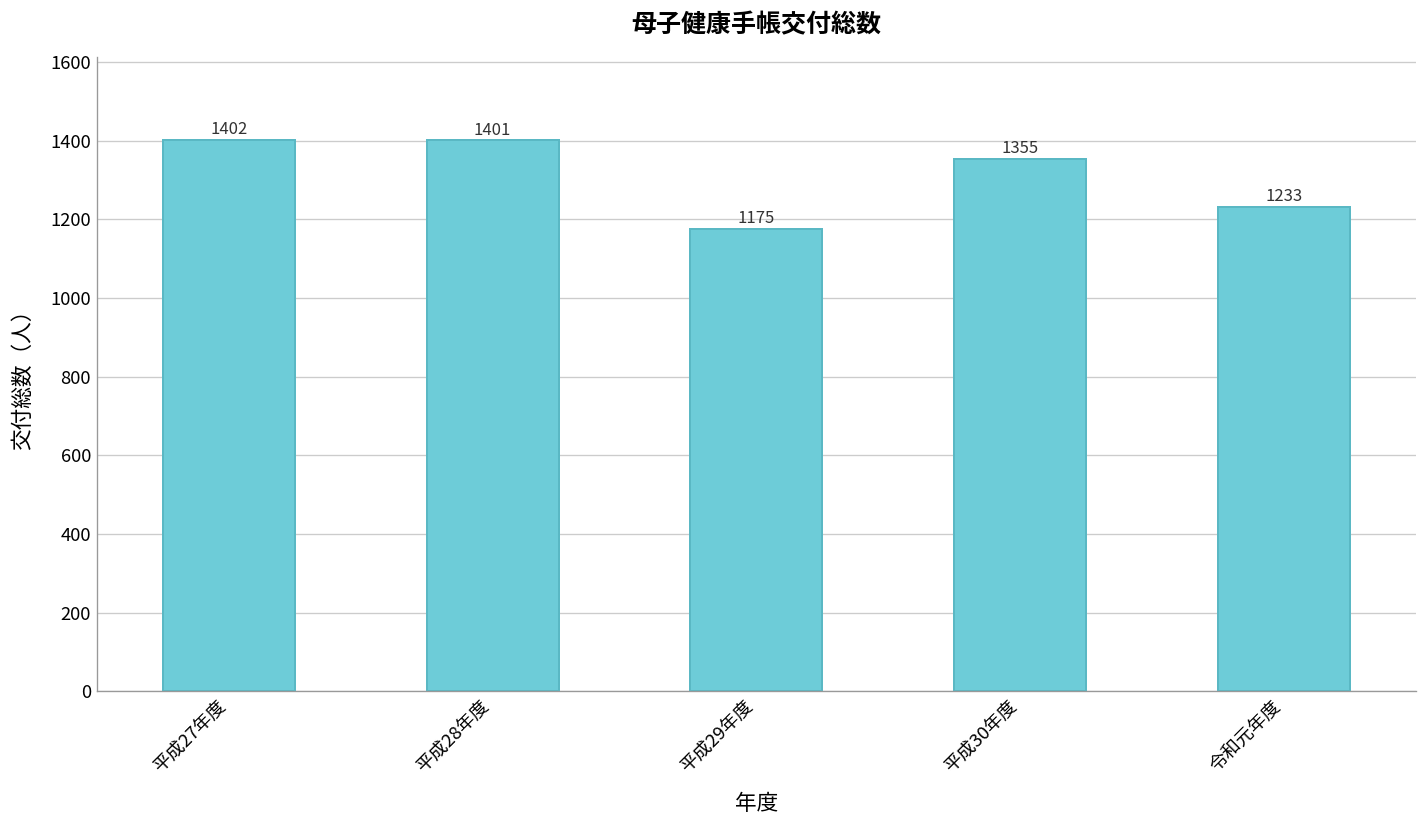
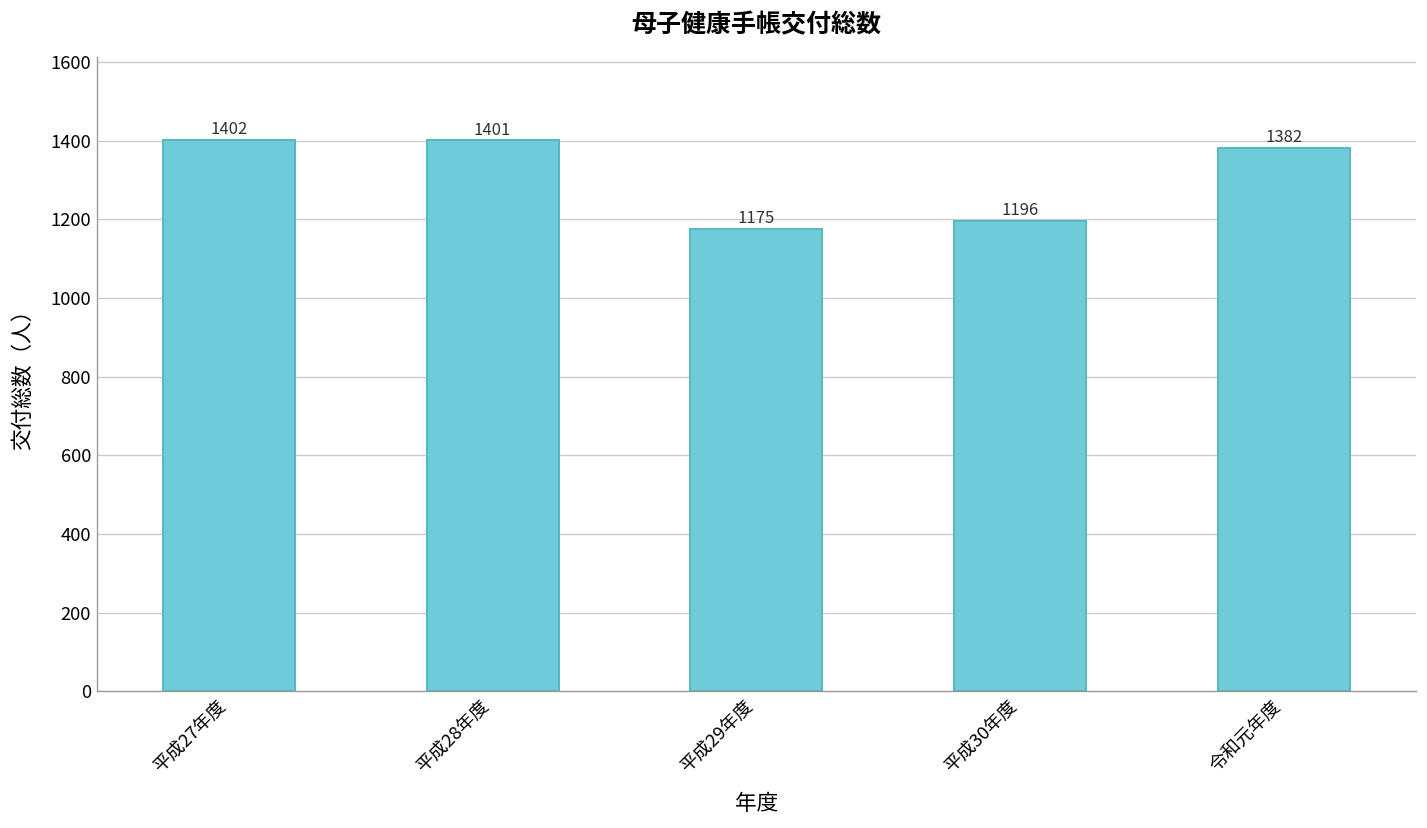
  {
    "平成27年度": 1402,
    "平成28年度": 1401,
    "平成29年度": 1175,
-   "平成30年度": 1355,
-   "令和元年度": 1233
+   "平成30年度": 1196,
+   "令和元年度": 1382
  }
